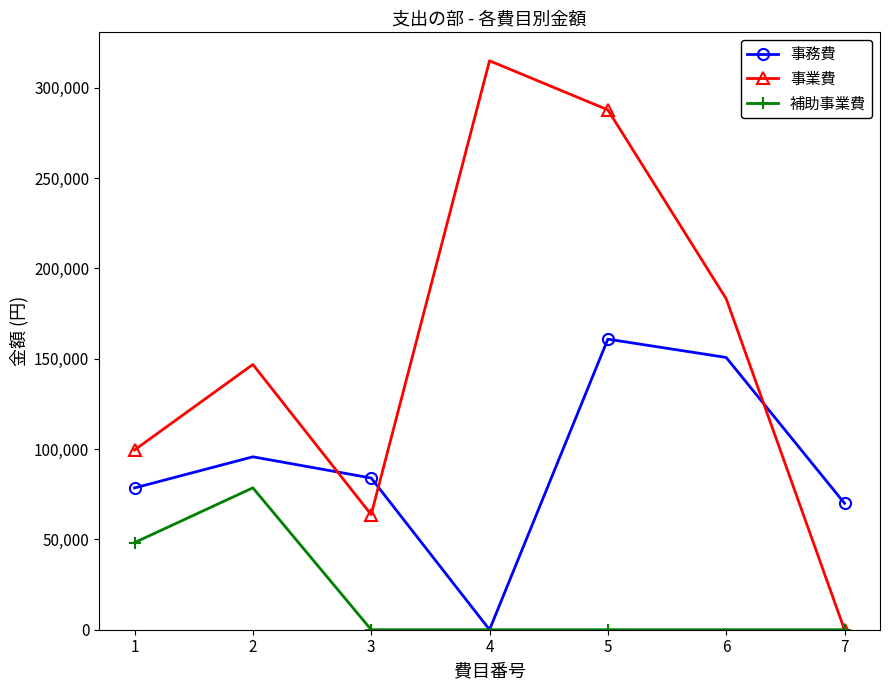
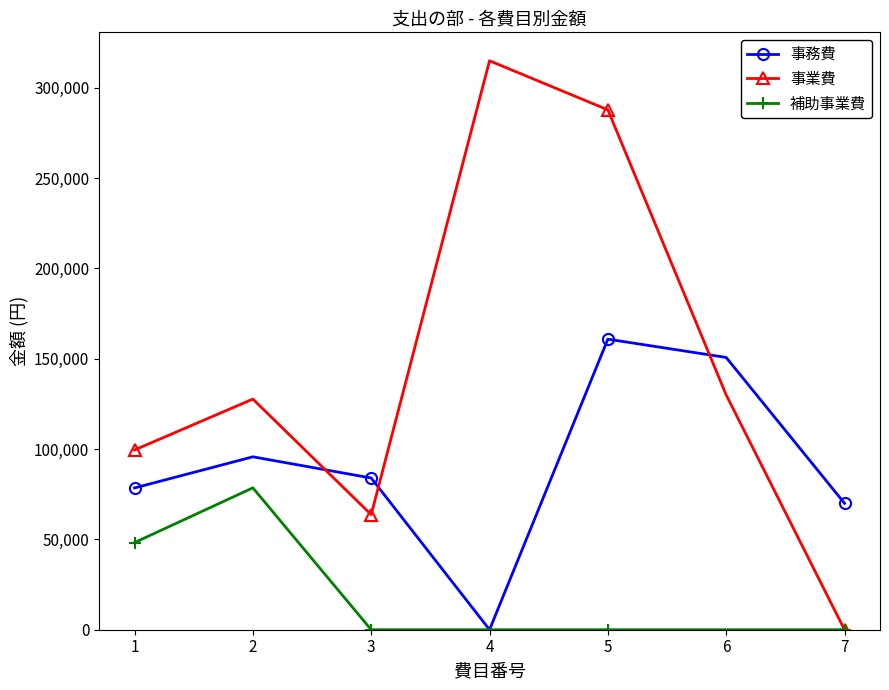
  {
    "事務費": {
      "1": "79,000",
      "2": "96,000",
      "3": "84,000",
      "5": "161,000",
      "6": "151,000",
      "7": "70,000"
    },
    "事業費": {
      "1": "100,000",
-     "2": "147,000",
+     "2": "128,000",
      "3": "64,000",
      "4": "315,000",
      "5": "288,000",
-     "6": "183,000"
+     "6": "130,000"
    },
    "補助事業費": {
      "1": "48,000",
      "2": "79,000",
      "3": "0",
      "5": "0",
      "6": "0"
    }
  }
